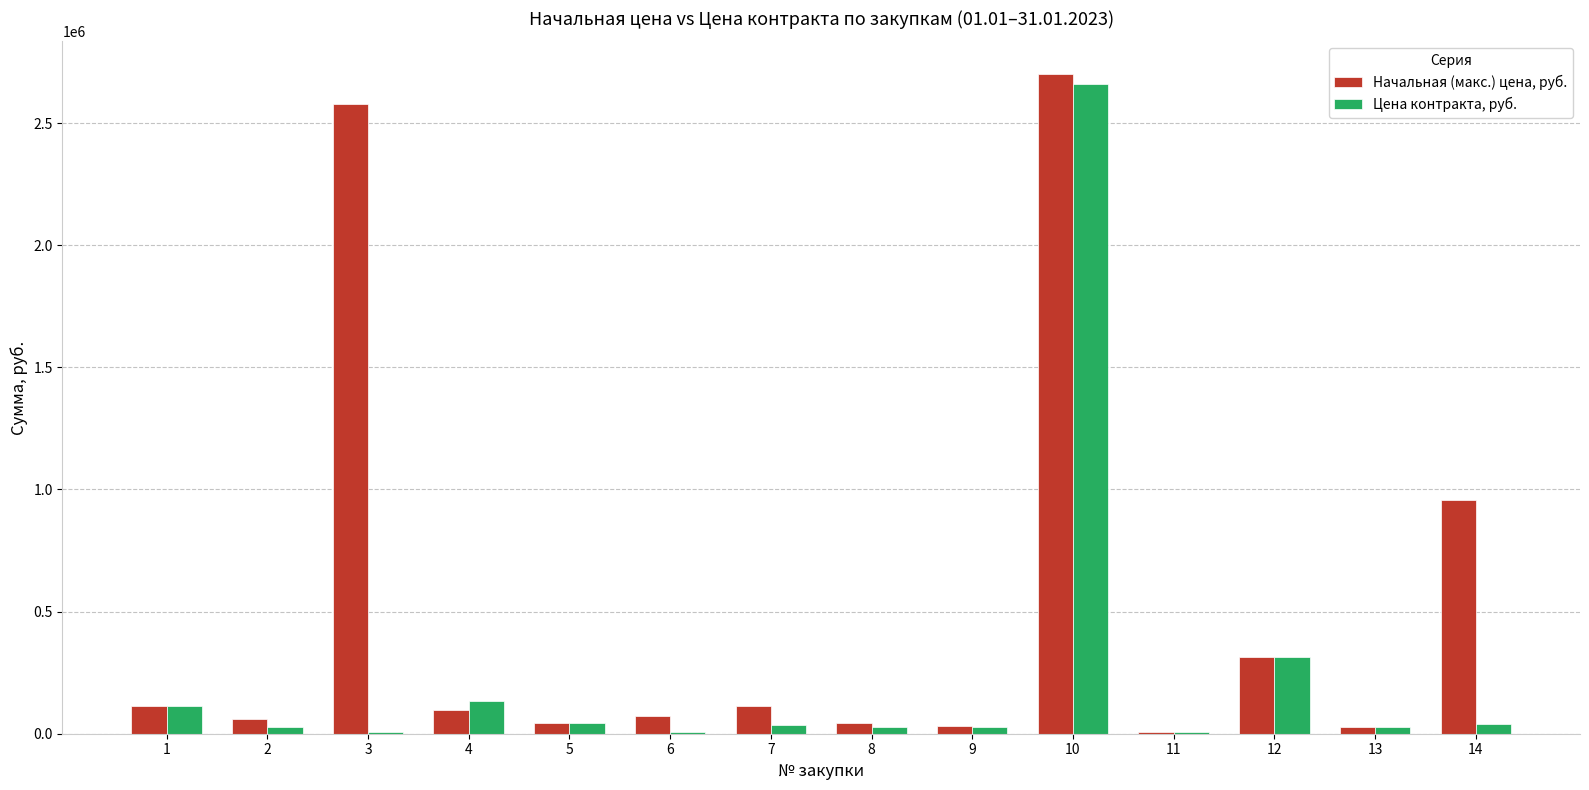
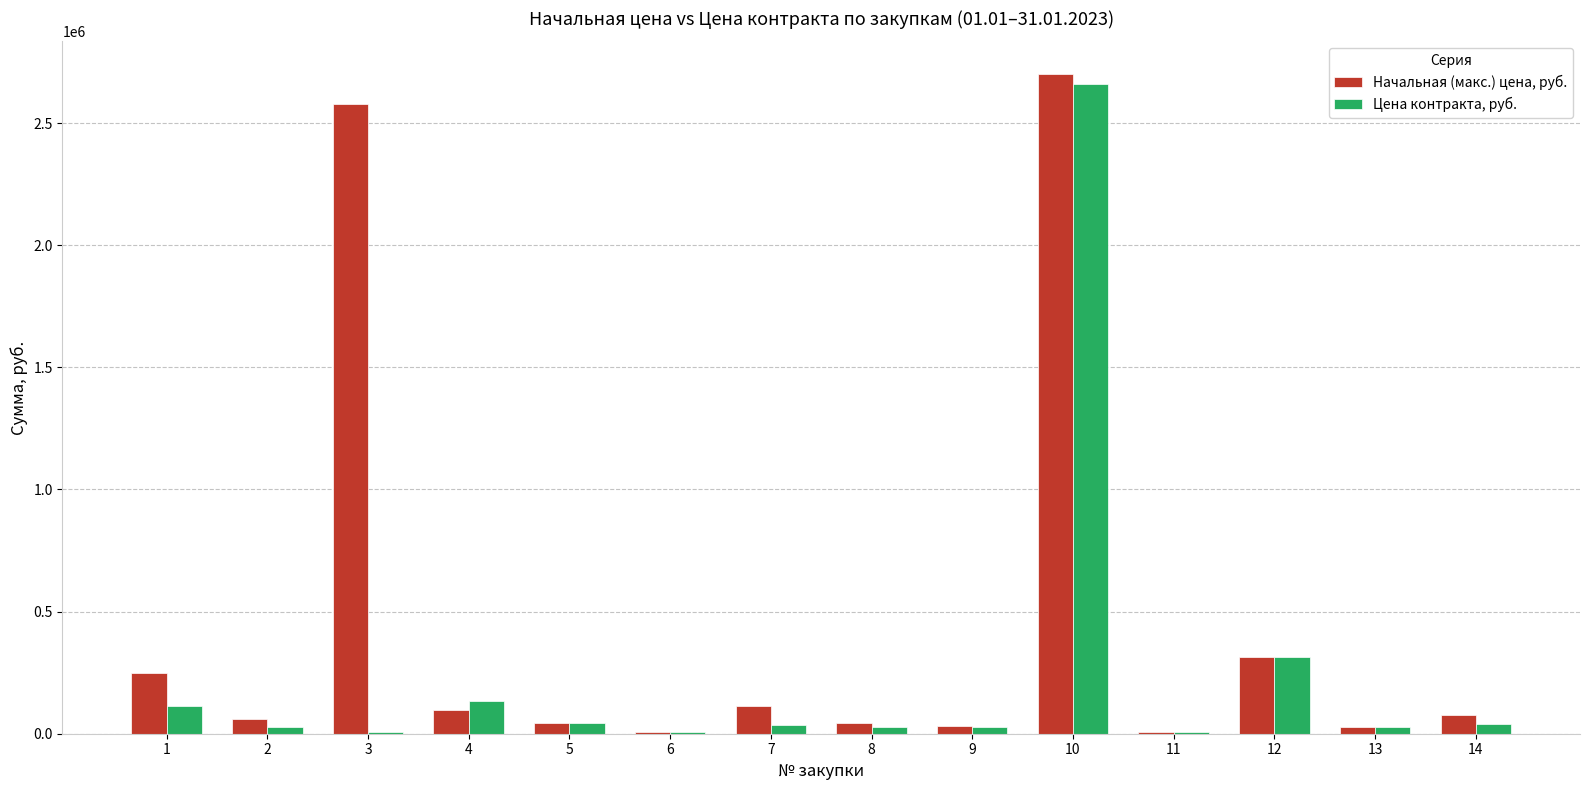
  {
    "Начальная (макс.) цена, руб.": {
-     "1": 110000,
+     "1": 250000,
      "2": 60000,
      "3": 2580000,
      "4": 100000,
      "5": 40000,
-     "6": 70000,
+     "6": 10000,
      "7": 110000,
      "8": 40000,
      "9": 30000,
      "10": 2700000,
      "12": 310000,
      "13": 30000,
-     "14": 960000
+     "14": 80000
    },
    "Цена контракта, руб.": {
      "1": 110000,
      "2": 30000,
      "4": 130000,
      "5": 40000,
      "7": 30000,
      "8": 30000,
      "9": 30000,
      "10": 2660000,
      "12": 310000,
      "13": 30000,
      "14": 40000
    }
  }
